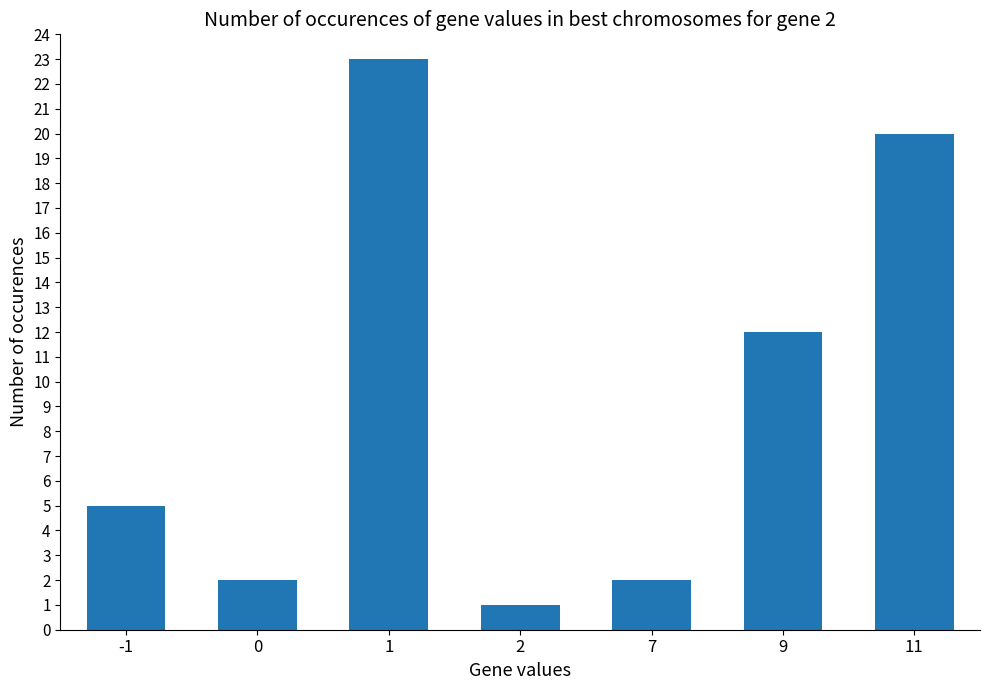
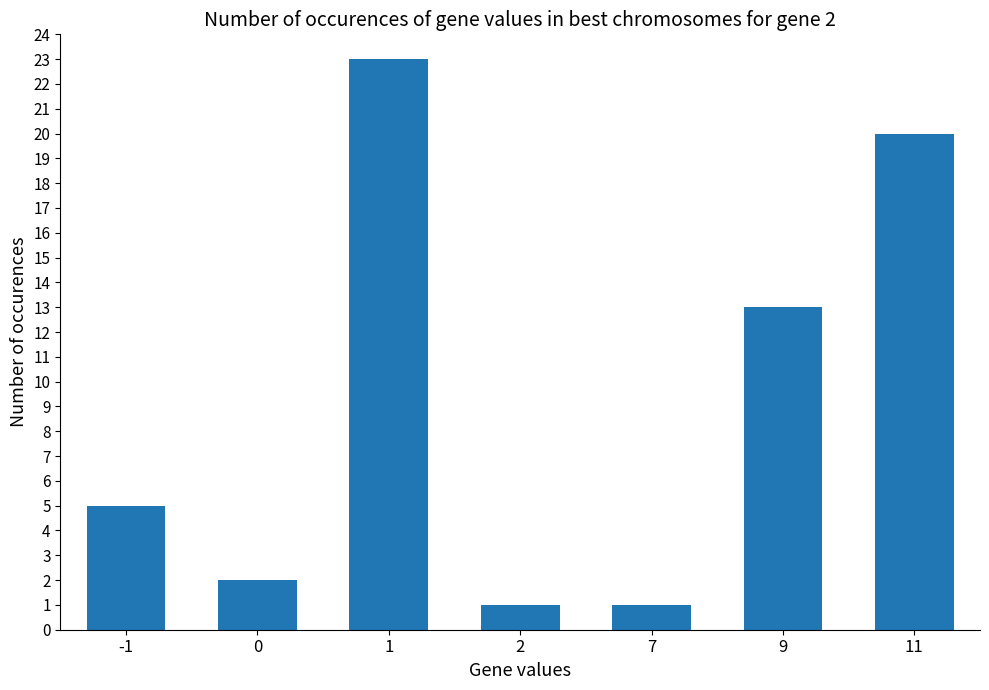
  {
    "-1": 5,
    "0": 2,
    "1": 23,
    "2": 1,
-   "7": 2,
-   "9": 12,
+   "7": 1,
+   "9": 13,
    "11": 20
  }
